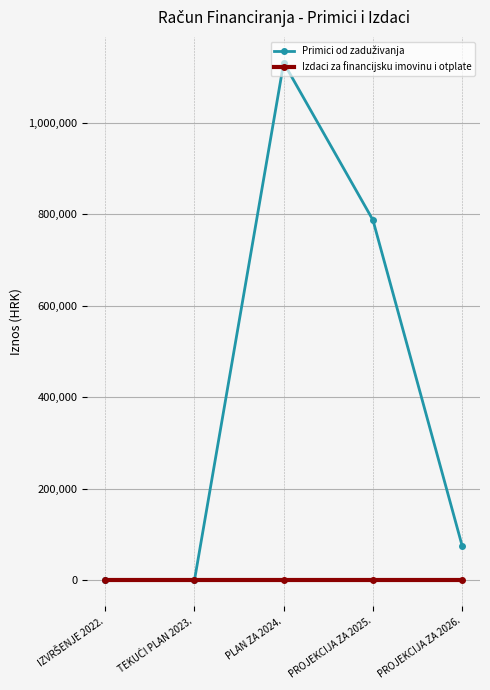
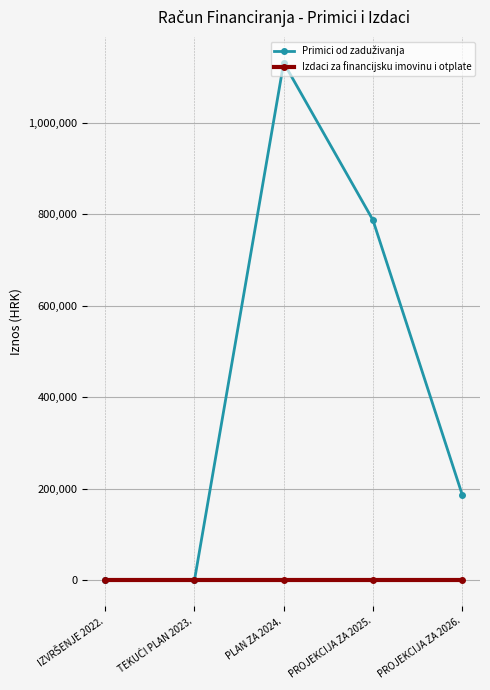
  {
    "Primici od zaduživanja": {
      "PROJEKCIJA ZA 2025.": "790,000",
-     "PROJEKCIJA ZA 2026.": "80,000"
+     "PROJEKCIJA ZA 2026.": "190,000"
    },
    "Izdaci za financijsku imovinu i otplate": {
      "PLAN ZA 2024.": "0",
      "PROJEKCIJA ZA 2025.": "0",
      "PROJEKCIJA ZA 2026.": "0"
    }
  }
